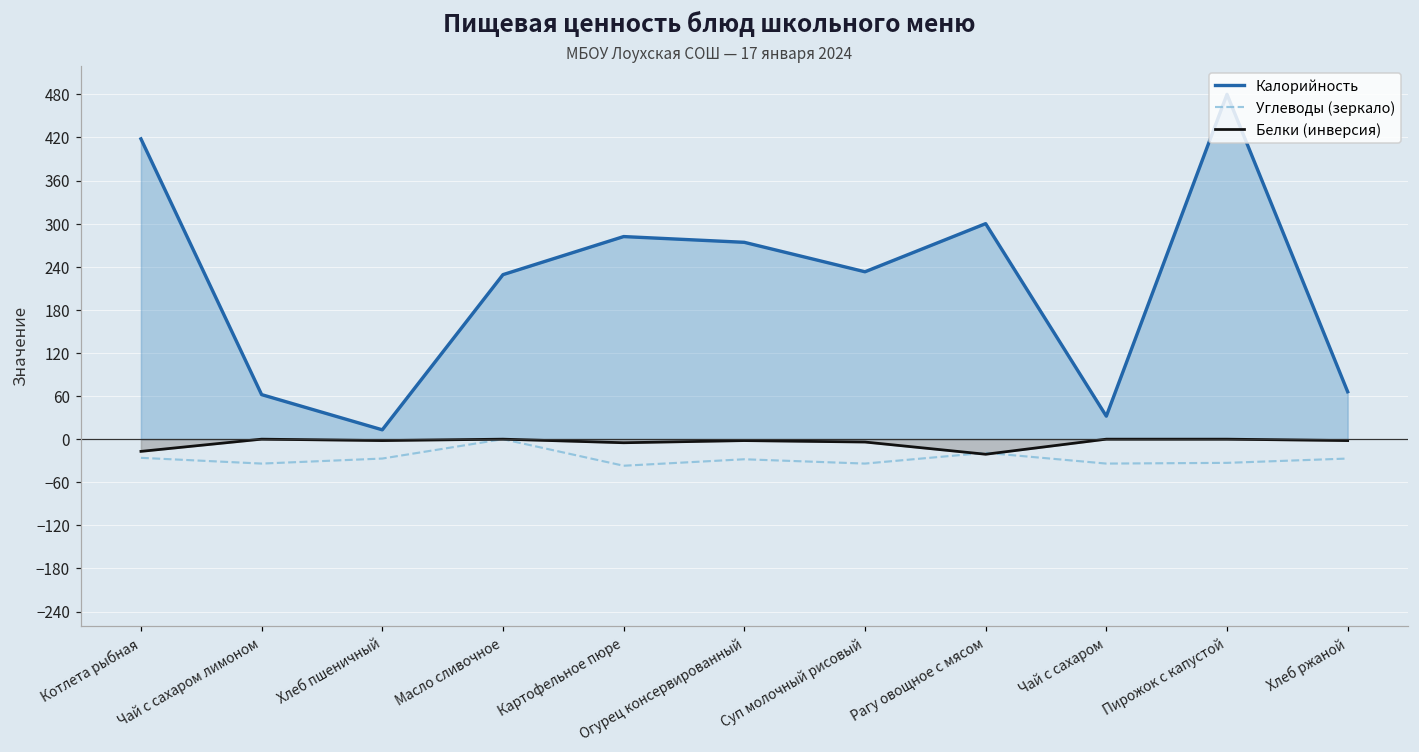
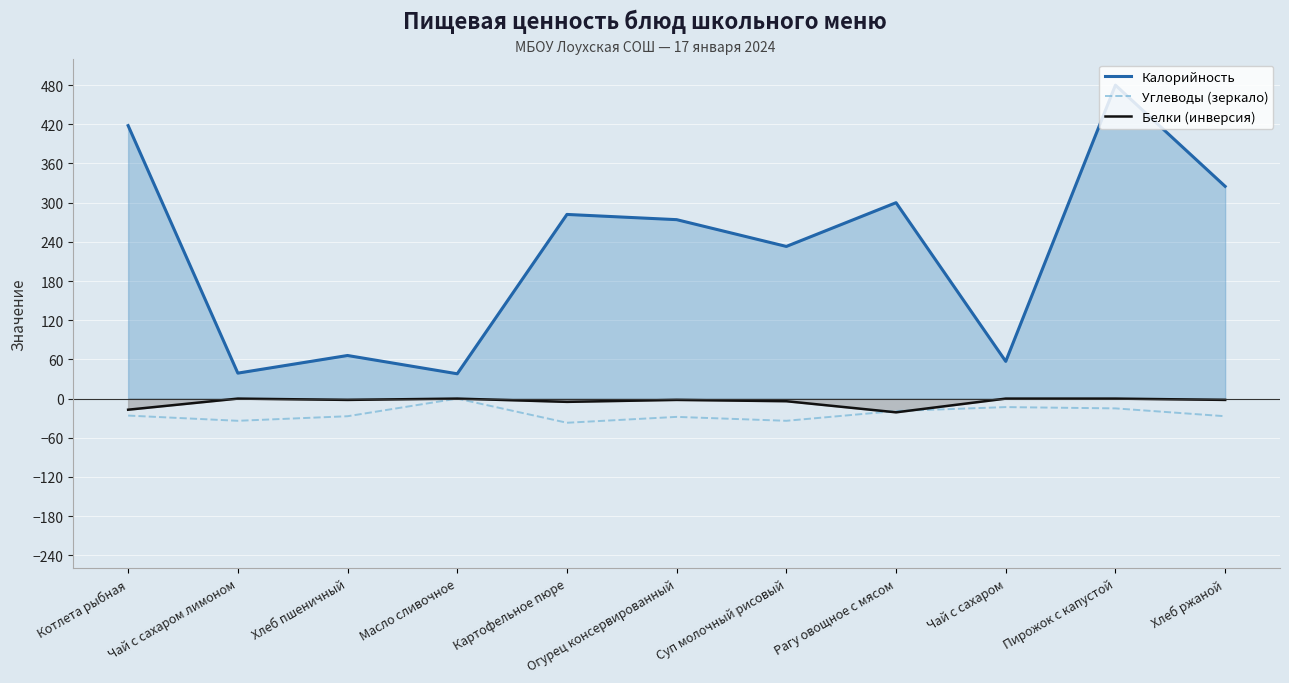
  {
    "Калорийность": {
      "Котлета рыбная": 420,
-     "Чай с сахаром лимоном": 60,
-     "Хлеб пшеничный": 10,
-     "Масло сливочное": 230,
+     "Чай с сахаром лимоном": 40,
+     "Хлеб пшеничный": 70,
+     "Масло сливочное": 40,
      "Картофельное пюре": 280,
      "Огурец консервированный": 270,
      "Суп молочный рисовый": 230,
      "Рагу овощное с мясом": 300,
-     "Чай с сахаром": 30,
-     "Хлеб ржаной": 70
+     "Чай с сахаром": 60,
+     "Хлеб ржаной": 330
    },
    "Углеводы (зеркало)": {
      "Котлета рыбная": -30,
      "Чай с сахаром лимоном": -30,
      "Хлеб пшеничный": -30,
      "Картофельное пюре": -40,
      "Огурец консервированный": -30,
      "Суп молочный рисовый": -30,
-     "Чай с сахаром": -30,
-     "Пирожок с капустой": -30,
+     "Чай с сахаром": -10,
+     "Пирожок с капустой": -20,
      "Хлеб ржаной": -30
    },
    "Белки (инверсия)": {
      "Котлета рыбная": -20,
      "Картофельное пюре": -10,
      "Суп молочный рисовый": 0
    }
  }
